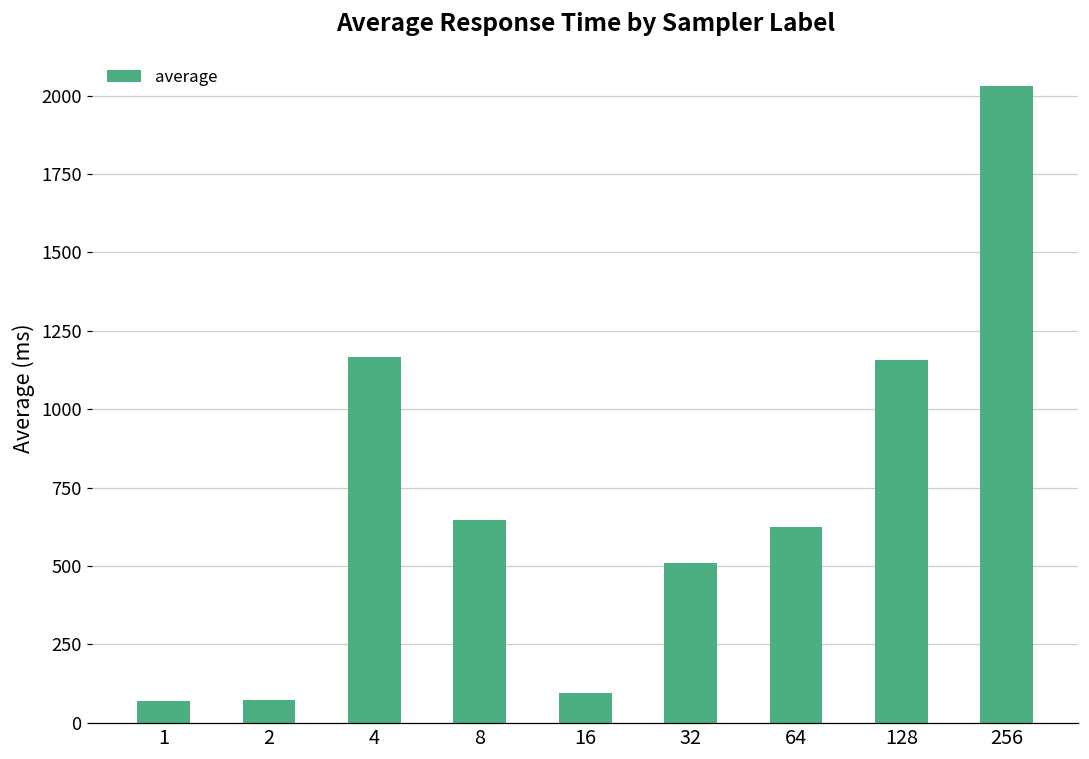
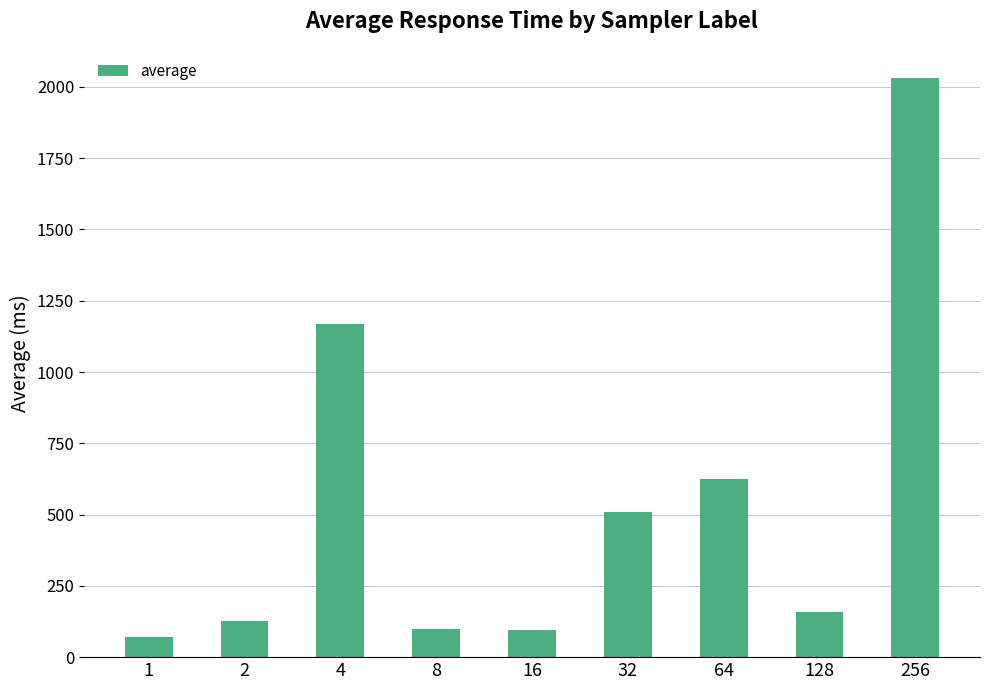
  {
    "1": 70,
-   "2": 70,
+   "2": 130,
    "4": 1170,
-   "8": 650,
+   "8": 100,
    "16": 100,
    "32": 510,
    "64": 630,
-   "128": 1160,
+   "128": 160,
    "256": 2030
  }
